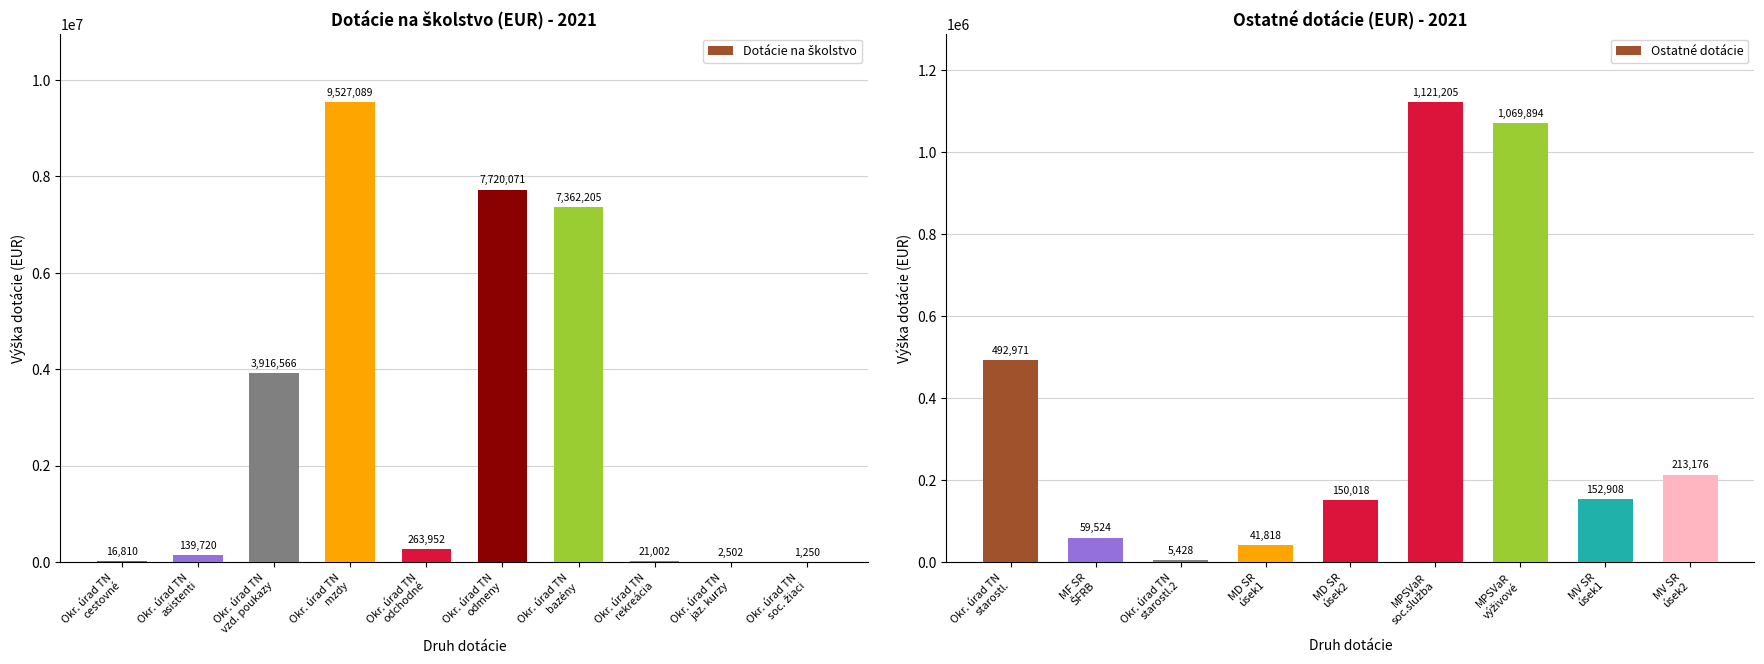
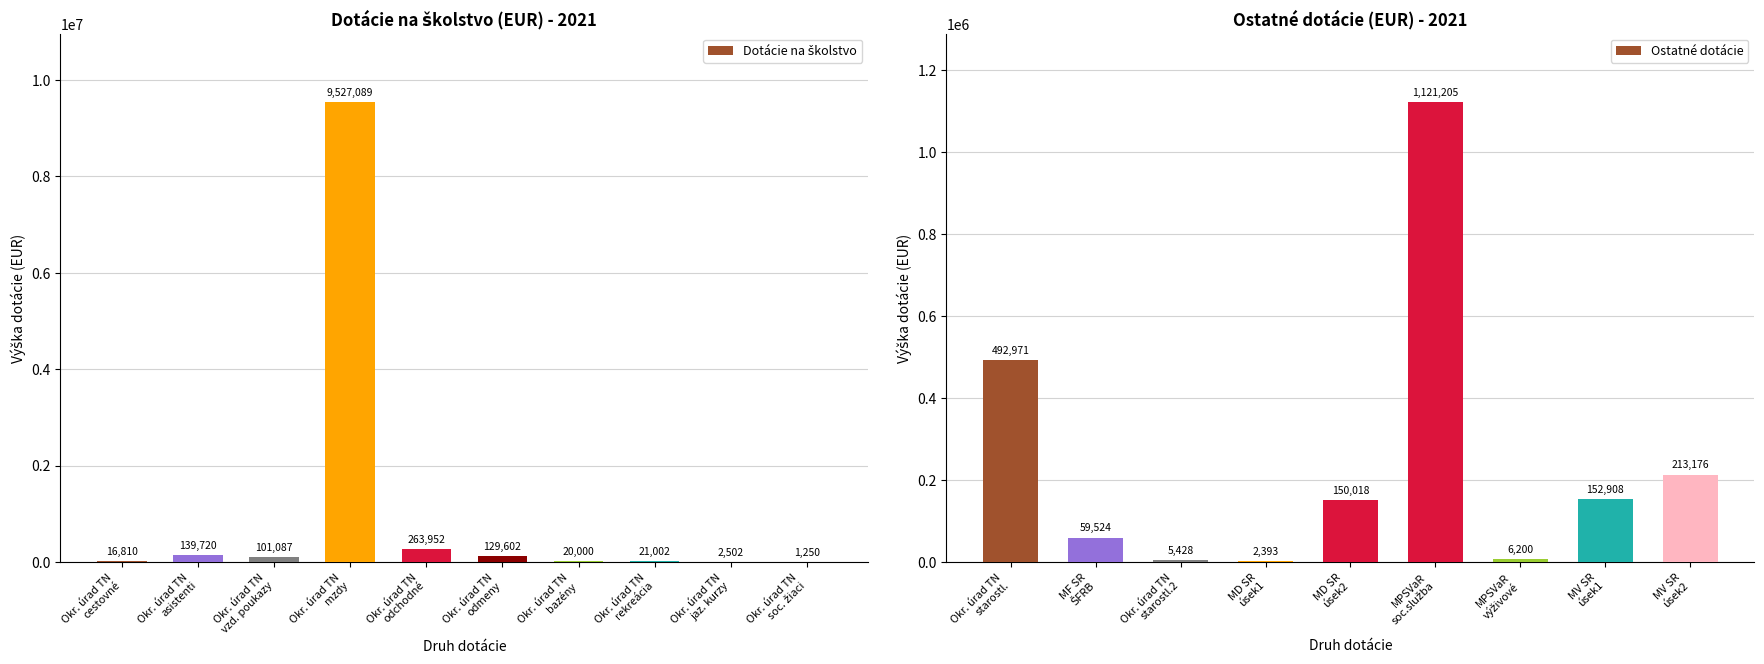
  {
    "Dotácie na školstvo (EUR) - 2021": {
      "Okr. úrad TN cestovné": "16,810",
      "Okr. úrad TN asistenti": "139,720",
-     "Okr. úrad TN vzd. poukazy": "3,916,566",
+     "Okr. úrad TN vzd. poukazy": "101,087",
      "Okr. úrad TN mzdy": "9,527,089",
      "Okr. úrad TN odchodné": "263,952",
-     "Okr. úrad TN odmeny": "7,720,071",
-     "Okr. úrad TN bazény": "7,362,205",
+     "Okr. úrad TN odmeny": "129,602",
+     "Okr. úrad TN bazény": "20,000",
      "Okr. úrad TN rekreácia": "21,002",
      "Okr. úrad TN jaz. kurzy": "2,502",
      "Okr. úrad TN soc. žiaci": "1,250"
    },
    "Ostatné dotácie (EUR) - 2021": {
      "Okr. úrad TN starostl.": "492,971",
      "MF SR ŠFRB": "59,524",
      "Okr. úrad TN starostl.2": "5,428",
-     "MD SR úsek1": "41,818",
+     "MD SR úsek1": "2,393",
      "MD SR úsek2": "150,018",
      "MPSVaR soc.služba": "1,121,205",
-     "MPSVaR výživové": "1,069,894",
+     "MPSVaR výživové": "6,200",
      "MV SR úsek1": "152,908",
      "MV SR úsek2": "213,176"
    }
  }
